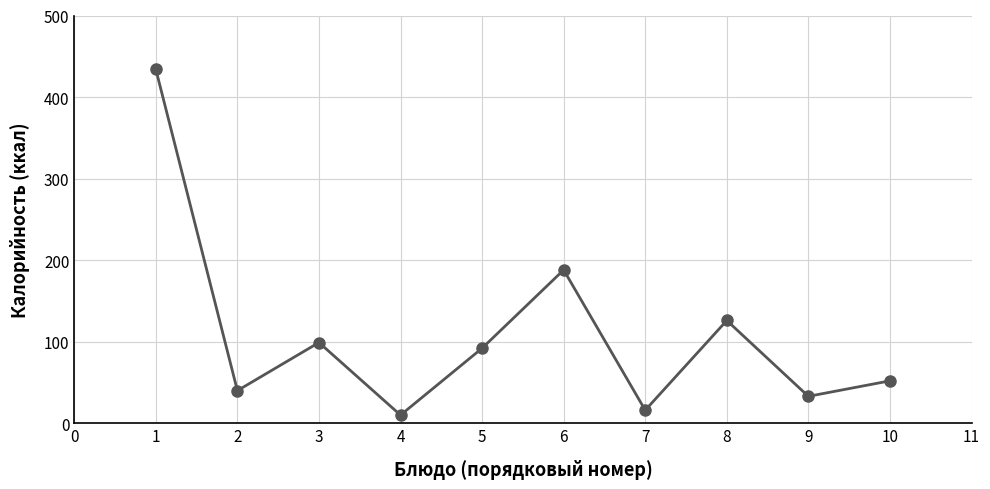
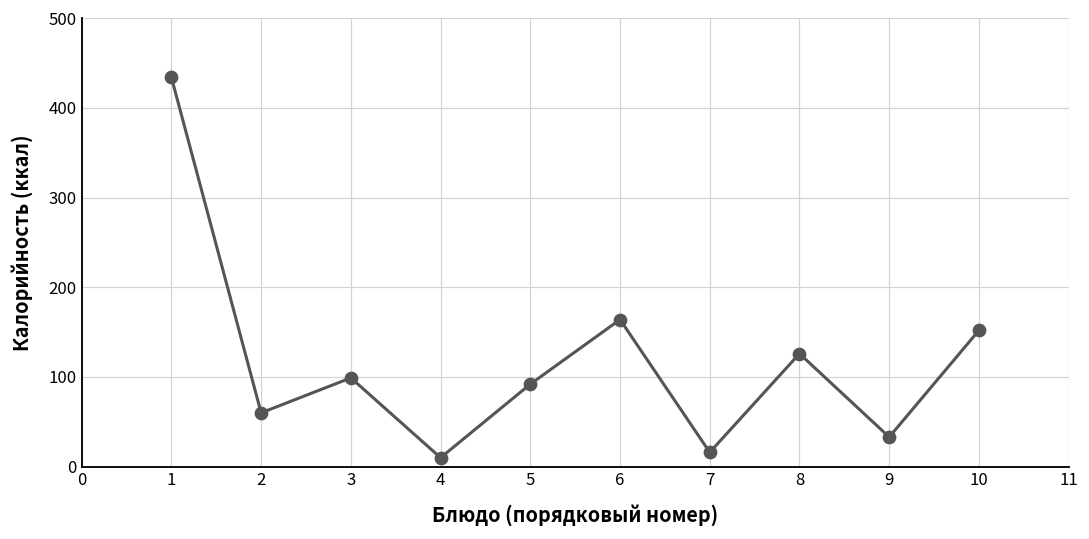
  {
    "1": 430,
-   "2": 40,
+   "2": 60,
    "3": 100,
    "4": 10,
    "5": 90,
-   "6": 190,
+   "6": 160,
    "7": 20,
    "8": 130,
    "9": 30,
-   "10": 50
+   "10": 150
  }
